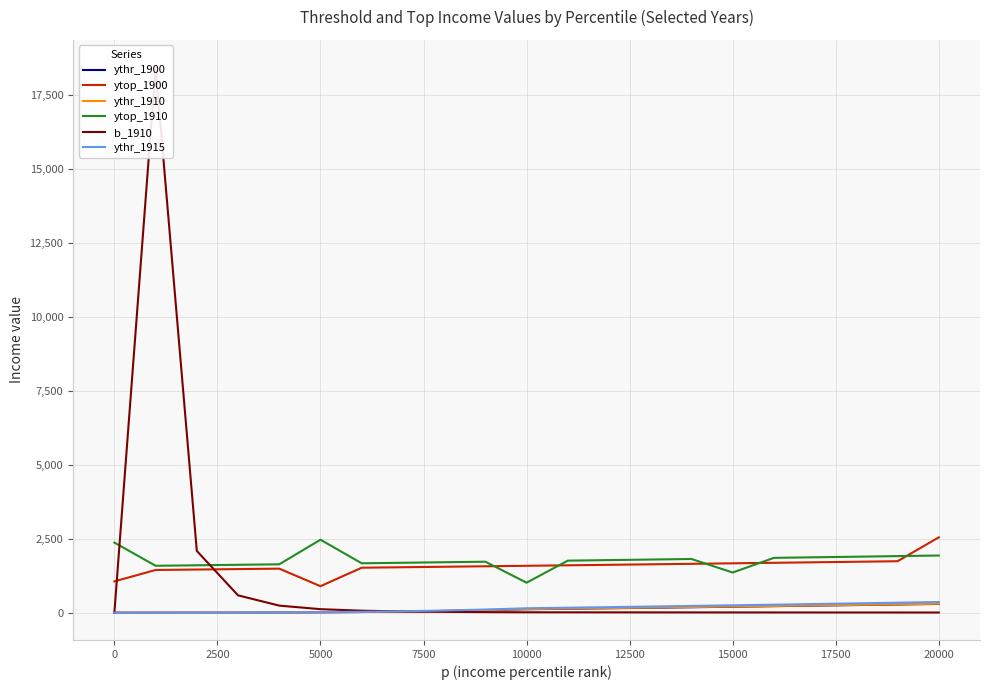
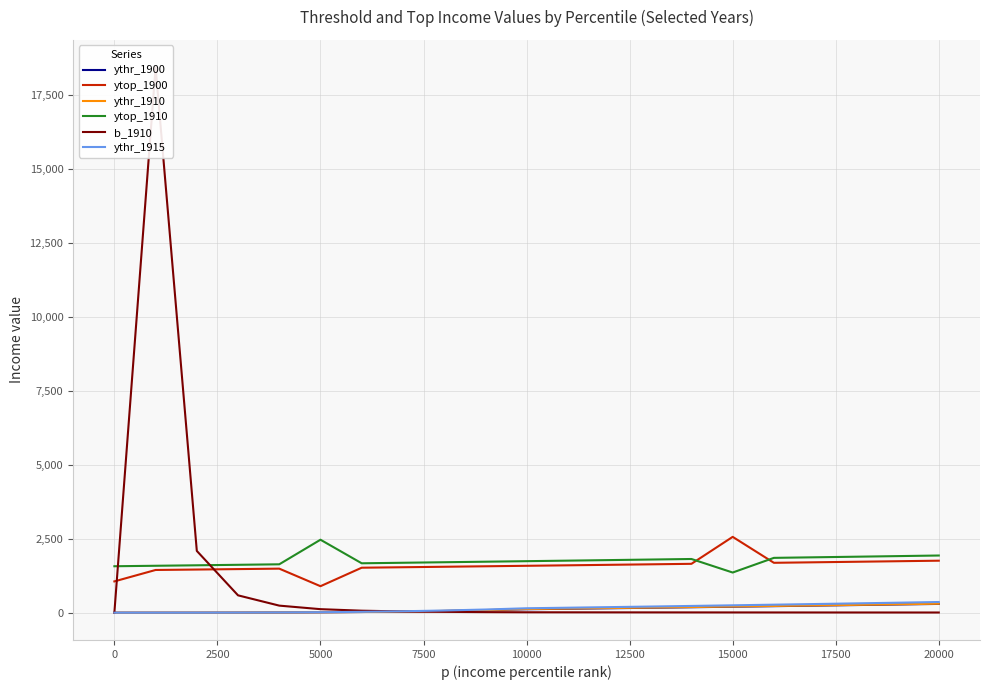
  {
    "ytop_1900": {
      "0": "1,100",
      "5000": "900",
      "10000": "1,600",
-     "15000": "1,700",
-     "20000": "2,500"
+     "15000": "2,600",
+     "20000": "1,800"
    },
    "ytop_1910": {
-     "0": "2,400",
+     "0": "1,600",
      "5000": "2,500",
-     "10000": "1,000",
+     "10000": "1,700",
      "15000": "1,400",
      "20000": "1,900"
    },
    "b_1910": {
      "5000": "100",
      "10000": "0",
      "15000": "0",
      "20000": "0"
    }
  }
